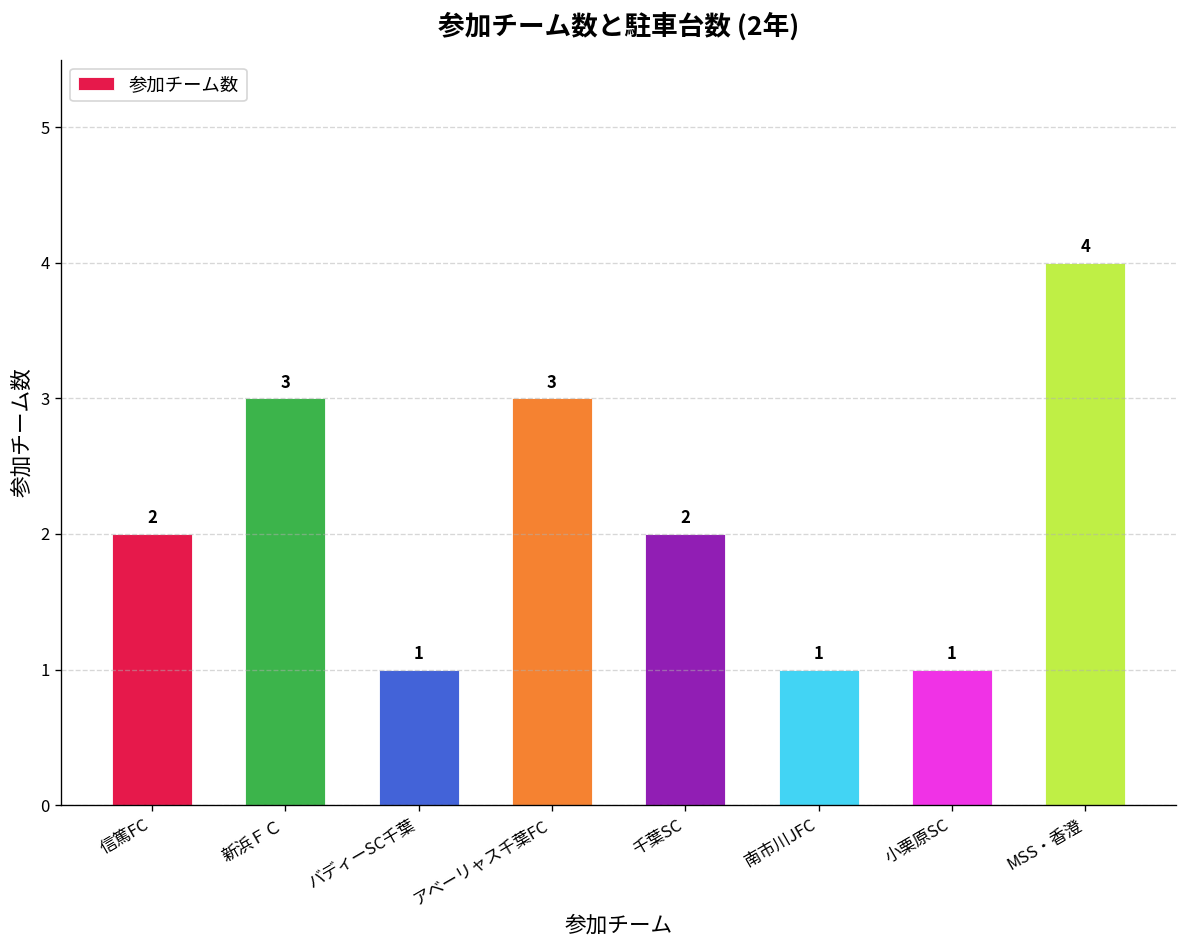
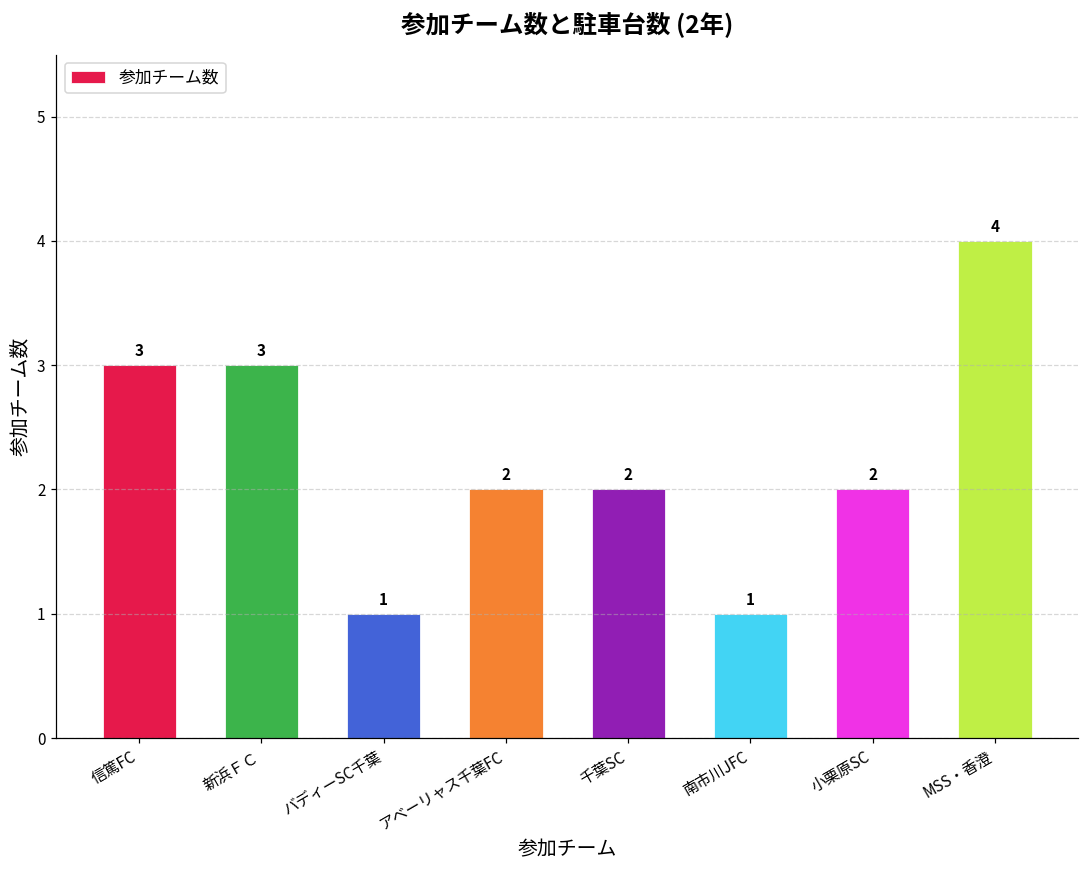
  {
-   "信篤FC": 2,
+   "信篤FC": 3,
    "新浜ＦＣ": 3,
    "バディーSC千葉": 1,
-   "アベーリャス千葉FC": 3,
+   "アベーリャス千葉FC": 2,
    "千葉SC": 2,
    "南市川JFC": 1,
-   "小栗原SC": 1,
+   "小栗原SC": 2,
    "MSS・香澄": 4
  }
